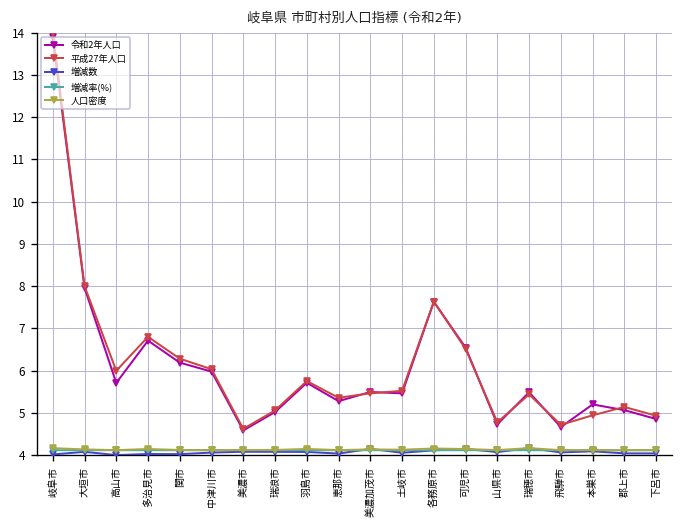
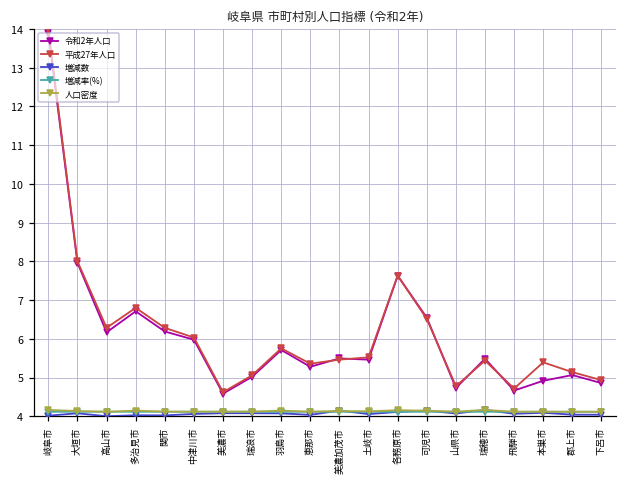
  {
    "令和2年人口": {
      "岐阜市": 13.9,
-     "高山市": 5.7,
+     "高山市": 6.2,
      "多治見市": 6.7,
      "関市": 6.2,
      "恵那市": 5.3,
-     "本巣市": 5.2,
+     "本巣市": 4.9,
      "郡上市": 5.1,
      "下呂市": 4.9
    },
    "平成27年人口": {
      "岐阜市": 14.0,
-     "高山市": 6.0,
+     "高山市": 6.3,
      "多治見市": 6.8,
      "関市": 6.3,
      "恵那市": 5.4,
-     "本巣市": 4.9,
+     "本巣市": 5.4,
      "郡上市": 5.1,
      "下呂市": 4.9
    },
    "増減数": {
      "岐阜市": 4.0,
      "高山市": 4.0,
      "多治見市": 4.0,
      "関市": 4.0,
      "恵那市": 4.0,
      "郡上市": 4.0,
      "下呂市": 4.0
    }
  }
